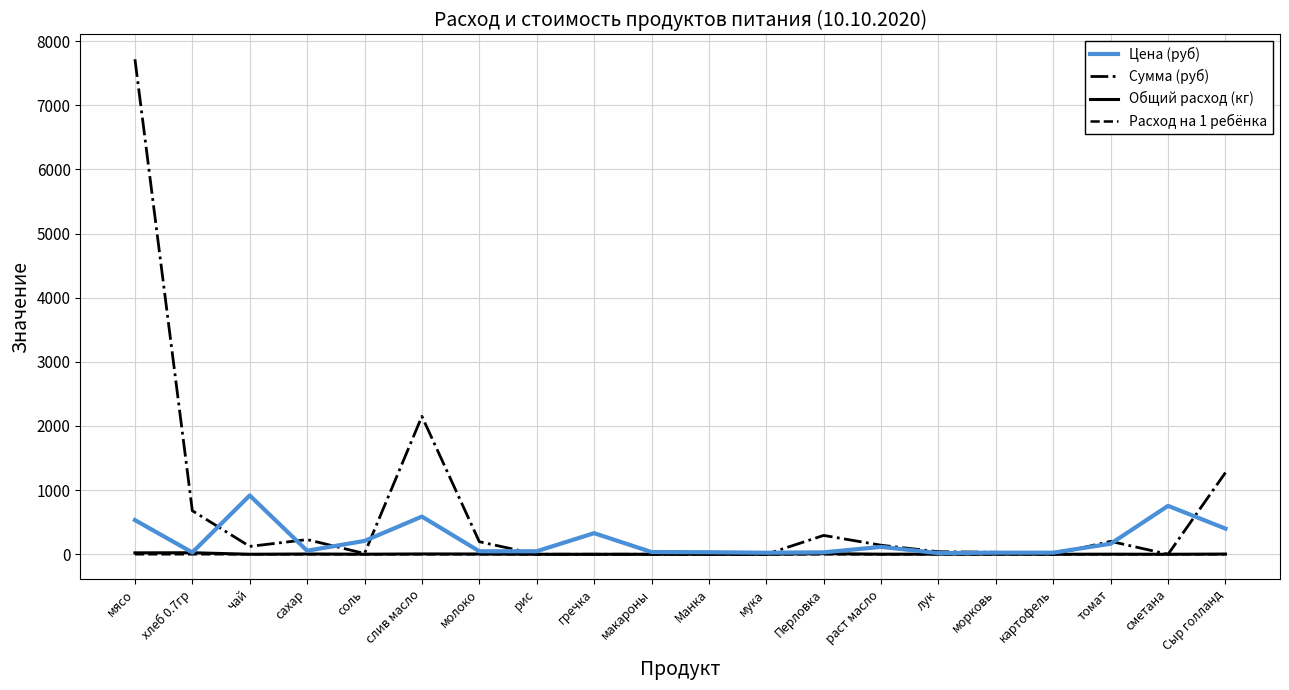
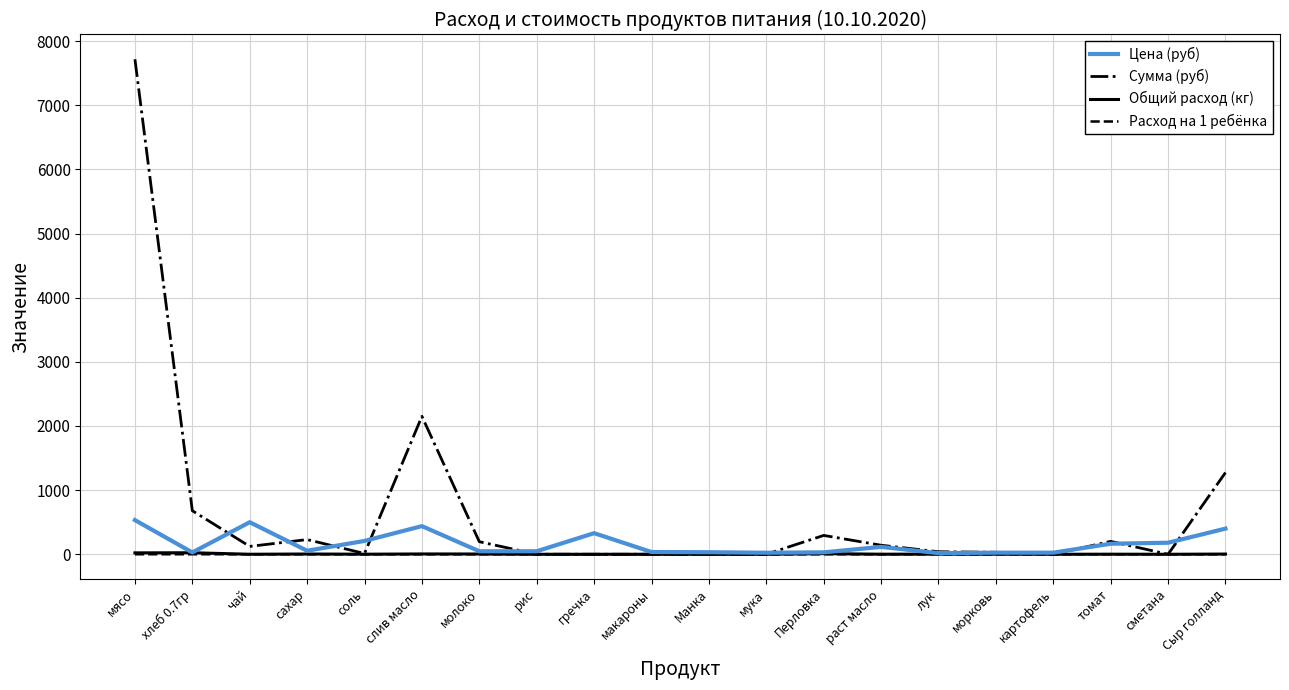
  {
    "Цена (руб)": {
      "мясо": 500,
-     "чай": 900,
+     "чай": 500,
      "сахар": 100,
      "соль": 200,
-     "слив масло": 600,
+     "слив масло": 400,
      "молоко": 0,
      "рис": 0,
      "гречка": 300,
-     "сметана": 800,
+     "сметана": 200,
      "Сыр голланд": 400
    }
  }
